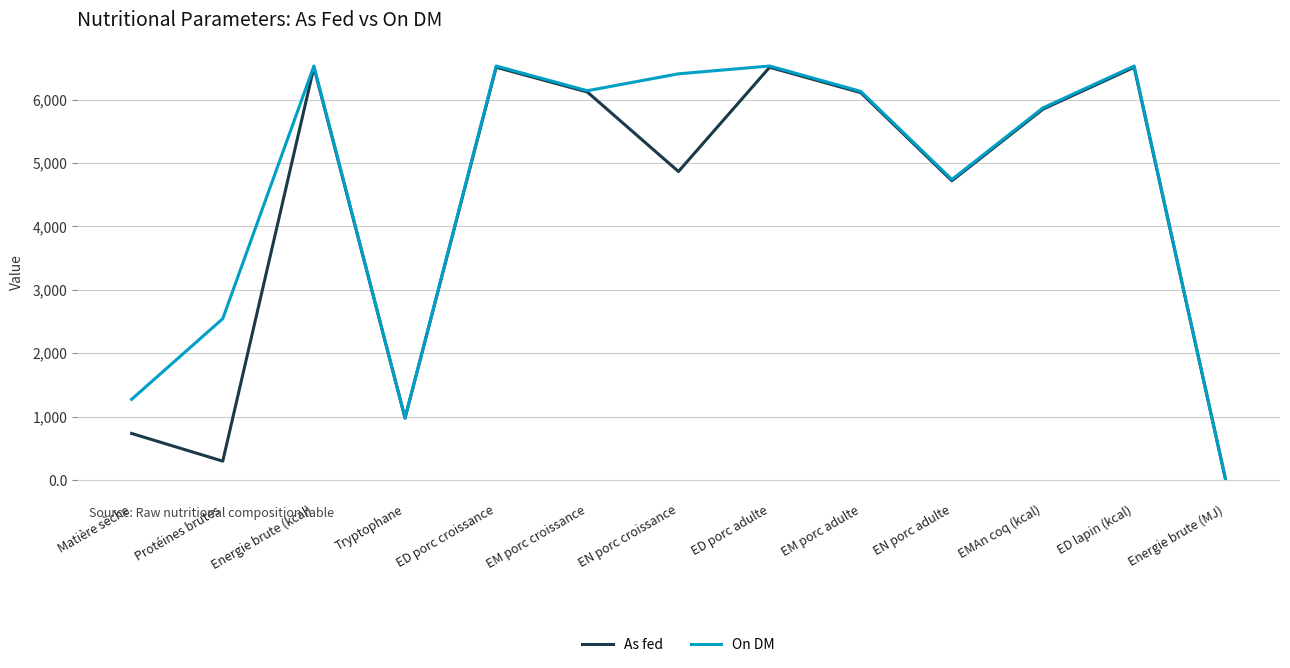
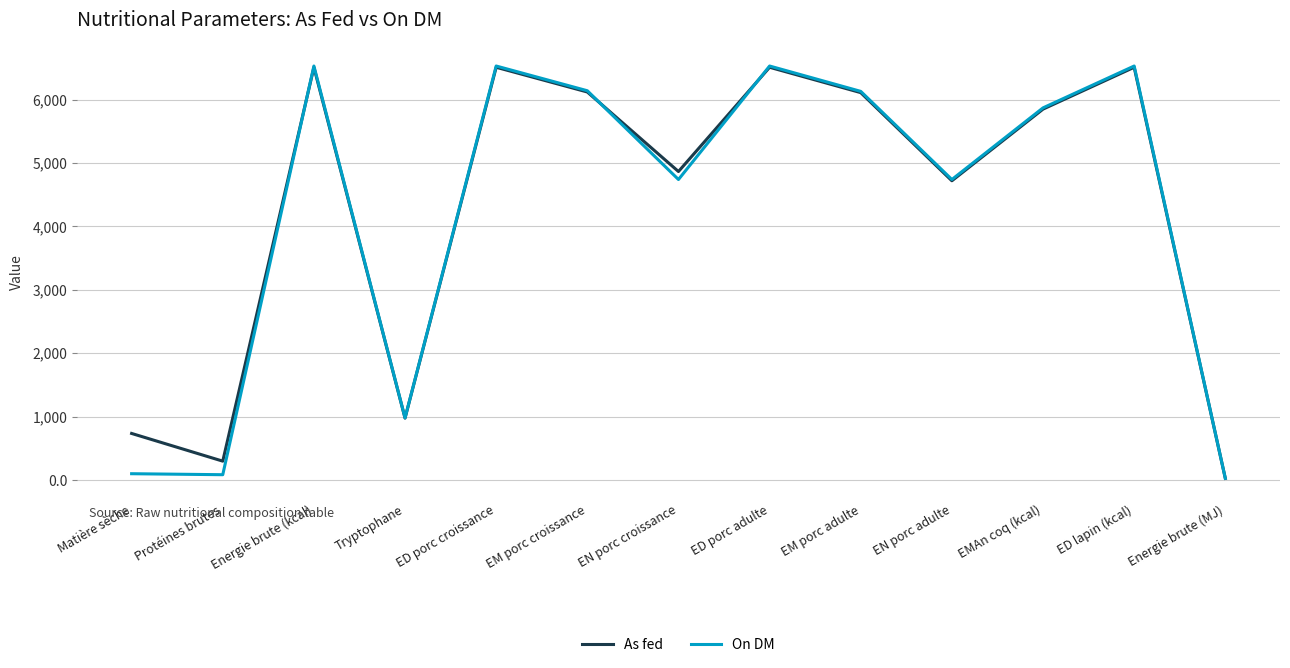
  {
    "As fed": {
      "Matière sèche": "700",
      "Protéines brutes": "300",
      "EN porc croissance": "4,900"
    },
    "On DM": {
-     "Matière sèche": "1,300",
-     "Protéines brutes": "2,500",
-     "EN porc croissance": "6,400"
+     "Matière sèche": "100",
+     "Protéines brutes": "100",
+     "EN porc croissance": "4,700"
    }
  }
